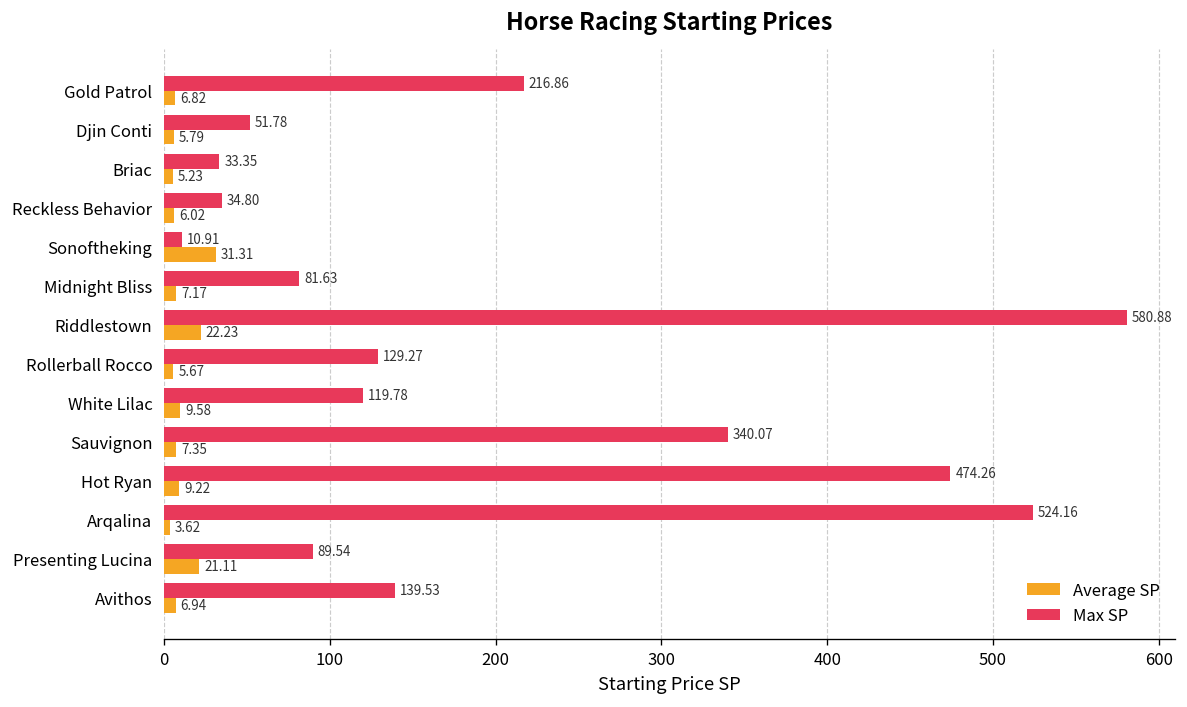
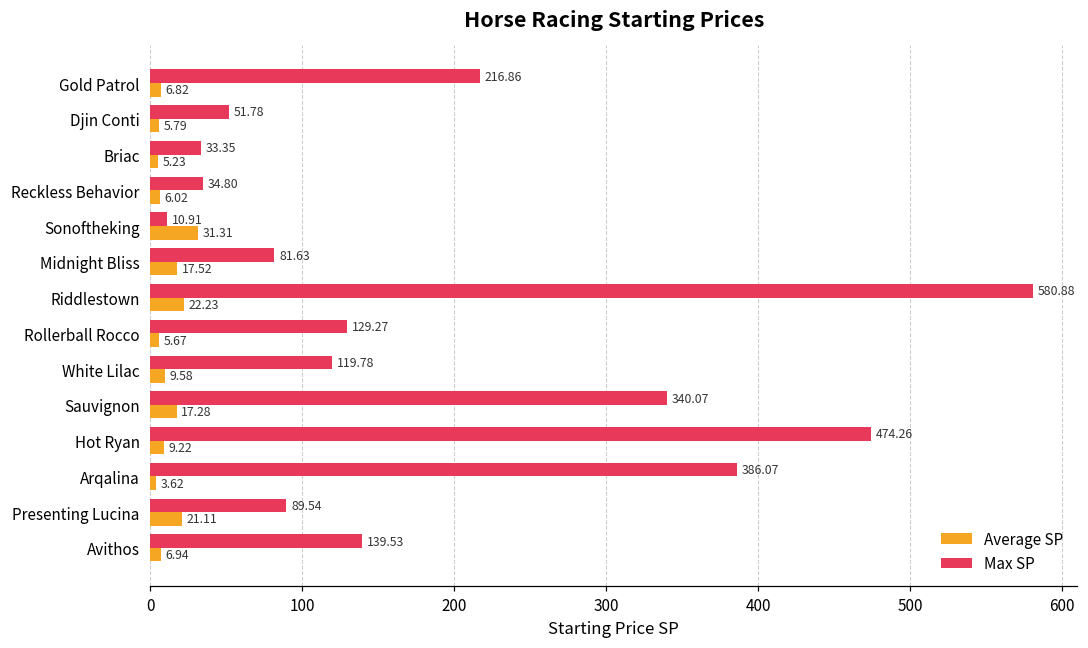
  {
    "Average SP": {
      "Gold Patrol": 6.82,
      "Djin Conti": 5.79,
      "Briac": 5.23,
      "Reckless Behavior": 6.02,
      "Sonoftheking": 31.31,
-     "Midnight Bliss": 7.17,
+     "Midnight Bliss": 17.52,
      "Riddlestown": 22.23,
      "Rollerball Rocco": 5.67,
      "White Lilac": 9.58,
-     "Sauvignon": 7.35,
+     "Sauvignon": 17.28,
      "Hot Ryan": 9.22,
      "Arqalina": 3.62,
      "Presenting Lucina": 21.11,
      "Avithos": 6.94
    },
    "Max SP": {
      "Gold Patrol": 216.86,
      "Djin Conti": 51.78,
      "Briac": 33.35,
      "Reckless Behavior": 34.80,
      "Sonoftheking": 10.91,
      "Midnight Bliss": 81.63,
      "Riddlestown": 580.88,
      "Rollerball Rocco": 129.27,
      "White Lilac": 119.78,
      "Sauvignon": 340.07,
      "Hot Ryan": 474.26,
-     "Arqalina": 524.16,
+     "Arqalina": 386.07,
      "Presenting Lucina": 89.54,
      "Avithos": 139.53
    }
  }
